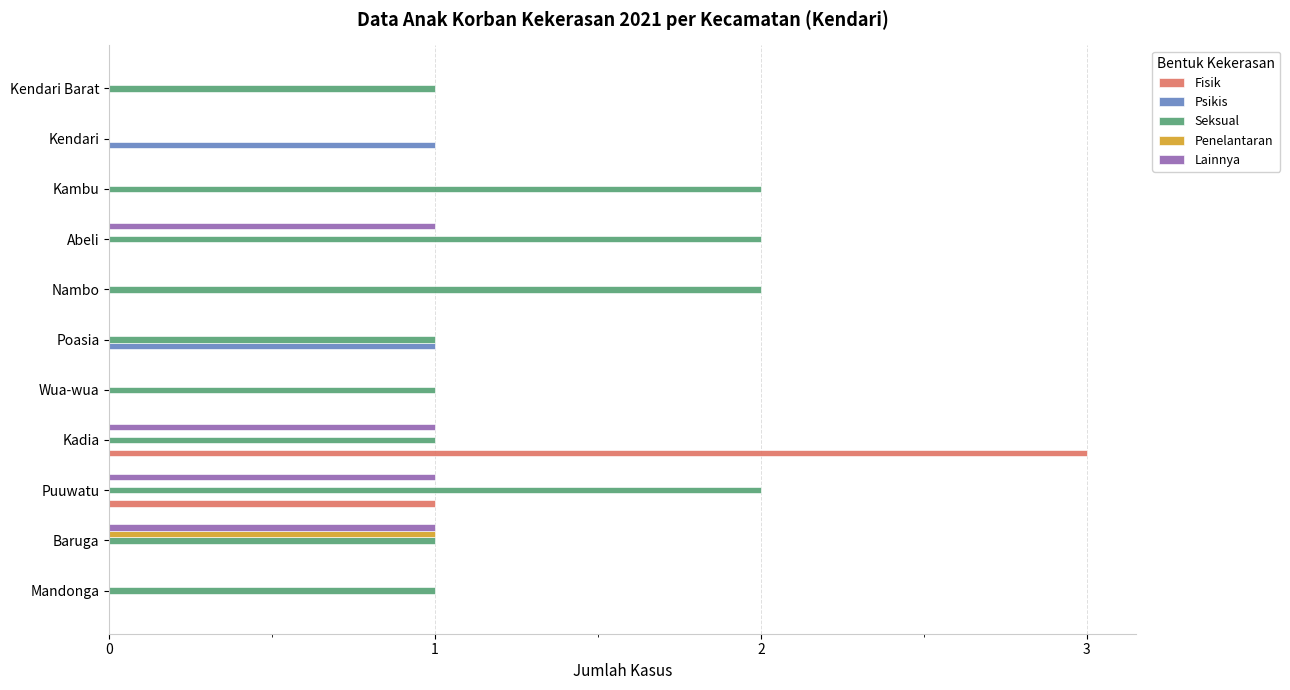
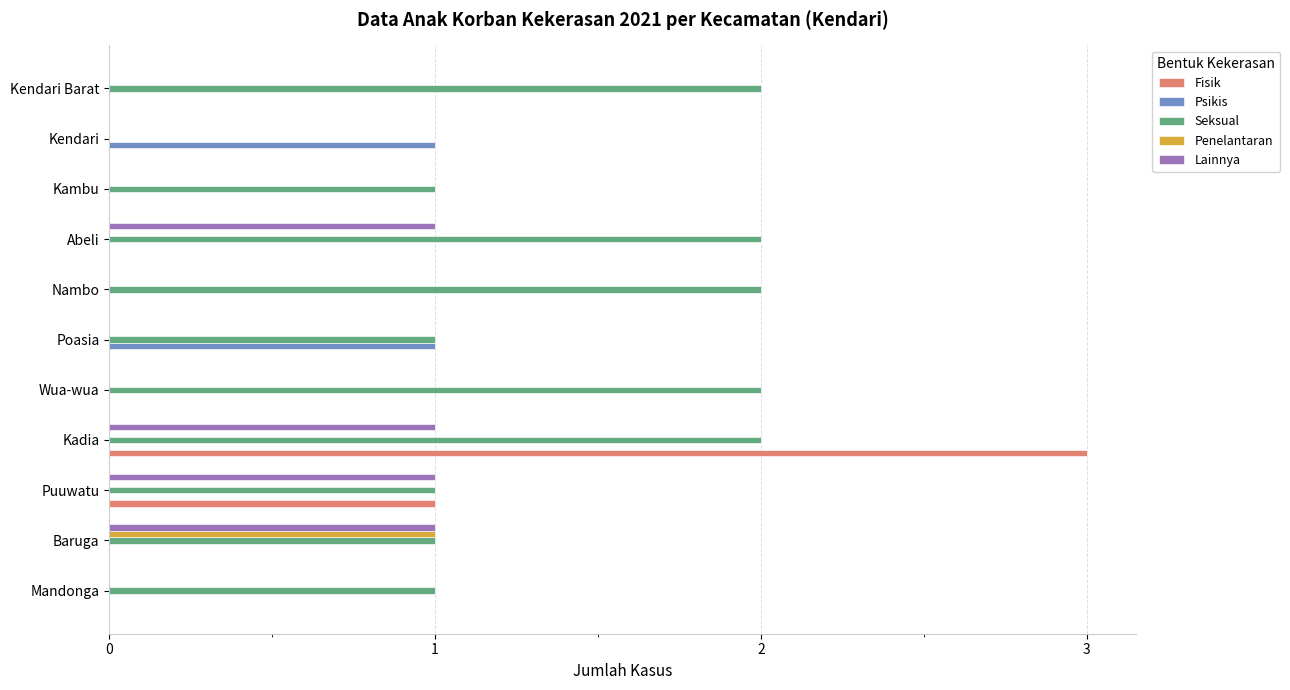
  {
    "Fisik": {
      "Kendari Barat": 0,
      "Kendari": 0,
      "Kambu": 0,
      "Abeli": 0,
      "Nambo": 0,
      "Poasia": 0,
      "Wua-wua": 0,
      "Kadia": 3,
      "Puuwatu": 1,
      "Baruga": 0,
      "Mandonga": 0
    },
    "Seksual": {
-     "Kendari Barat": 1,
+     "Kendari Barat": 2,
      "Kendari": 0,
-     "Kambu": 2,
+     "Kambu": 1,
      "Abeli": 2,
      "Nambo": 2,
      "Poasia": 1,
-     "Wua-wua": 1,
-     "Kadia": 1,
-     "Puuwatu": 2,
+     "Wua-wua": 2,
+     "Kadia": 2,
+     "Puuwatu": 1,
      "Baruga": 1,
      "Mandonga": 1
    },
    "Penelantaran": {
      "Kendari Barat": 0,
      "Kendari": 0,
      "Kambu": 0,
      "Abeli": 0,
      "Nambo": 0,
      "Poasia": 0,
      "Wua-wua": 0,
      "Kadia": 0,
      "Puuwatu": 0,
      "Baruga": 1,
      "Mandonga": 0
    }
  }
